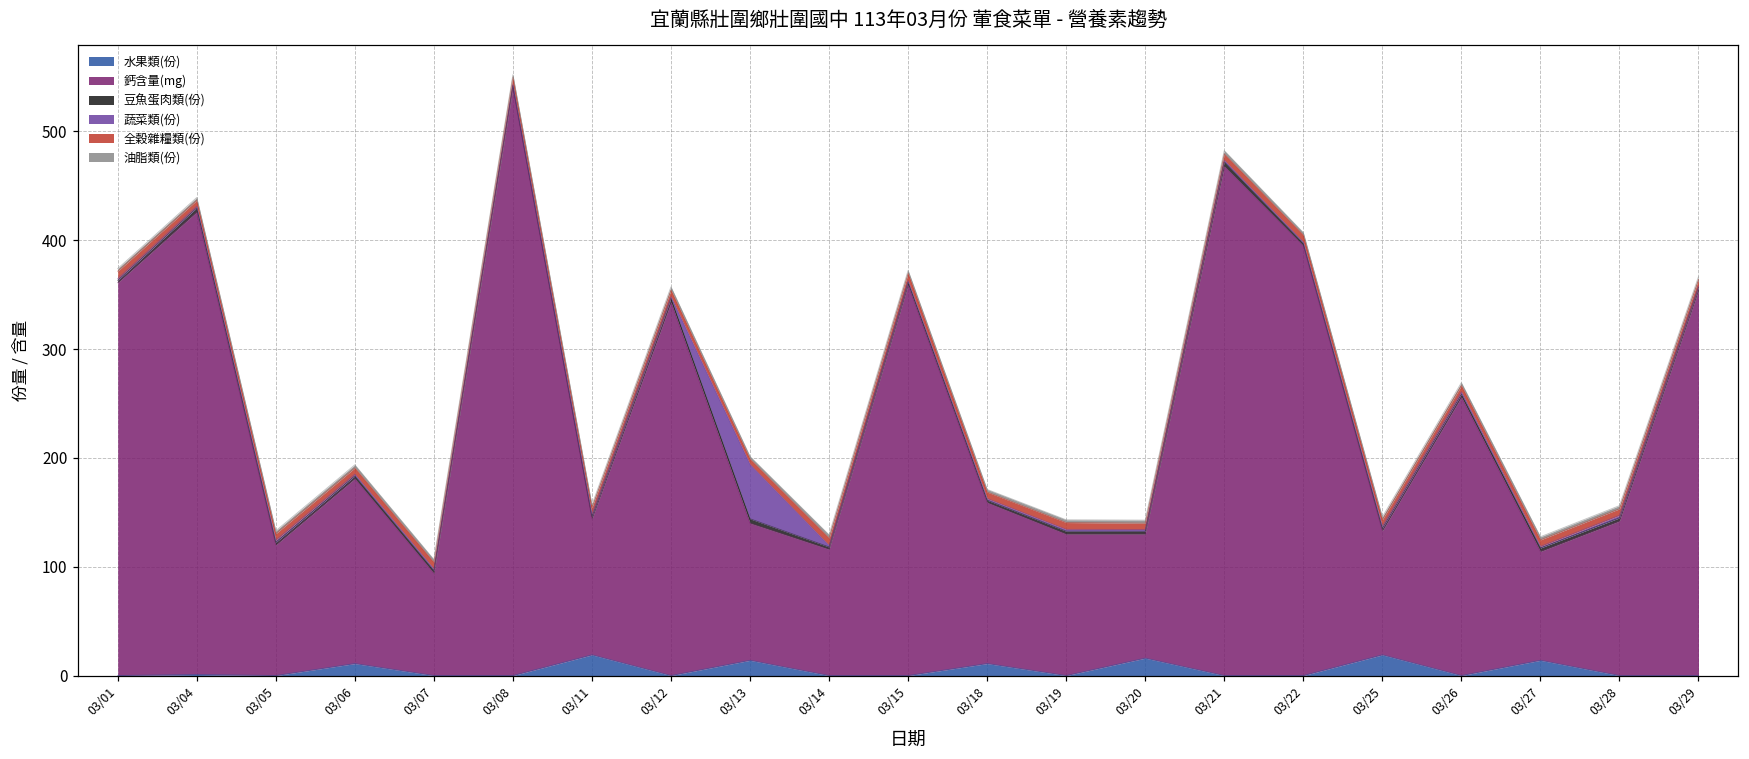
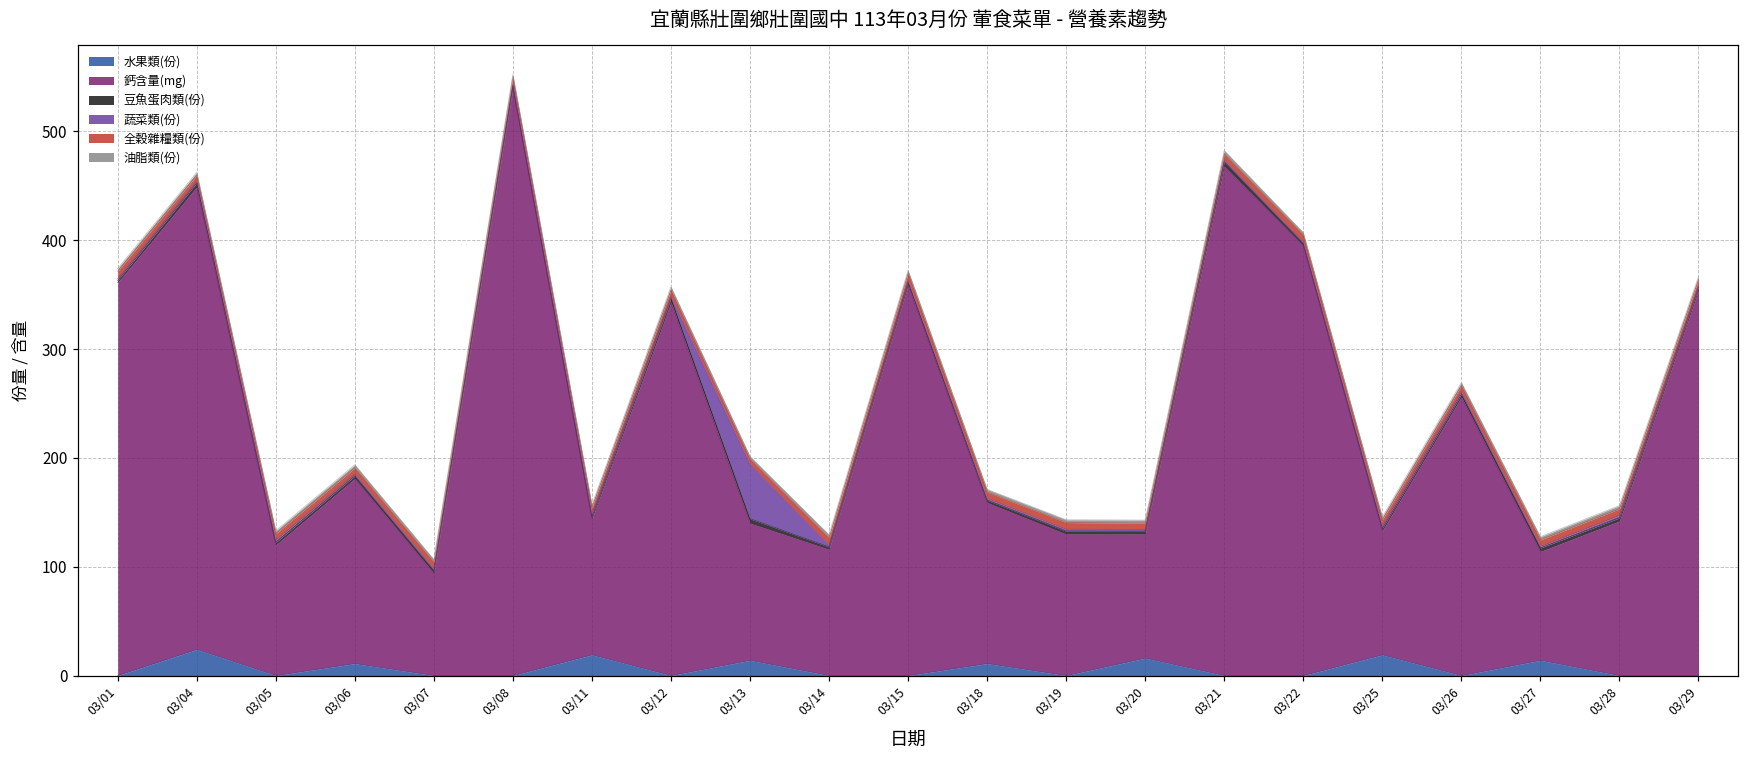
  {
    "水果類(份)": {
      "03/01": 0,
-     "03/04": 0,
+     "03/04": 20,
      "03/05": 0,
      "03/06": 10,
      "03/07": 0,
      "03/08": 0,
      "03/11": 20,
      "03/12": 0,
      "03/13": 10,
      "03/14": 0,
      "03/15": 0,
      "03/18": 10,
      "03/19": 0,
      "03/20": 20,
      "03/21": 0,
      "03/22": 0,
      "03/25": 20,
      "03/26": 0,
      "03/27": 10,
      "03/28": 0,
      "03/29": 0
    },
    "鈣含量(mg)": {
      "03/04": 430,
      "03/12": 340,
      "03/13": 130,
      "03/19": 130,
      "03/21": 470,
      "03/26": 260,
      "03/27": 100,
      "03/28": 140
    },
    "豆魚蛋肉類(份)": {
      "03/13": 0
    },
    "蔬菜類(份)": {
      "03/13": 50
    },
    "全穀雜糧類(份)": {
      "03/06": 10,
      "03/12": 10,
      "03/14": 10,
      "03/20": 10,
      "03/21": 10,
      "03/26": 10,
      "03/27": 10,
      "03/28": 10,
      "03/29": 10
    },
    "油脂類(份)": {
      "03/06": 0,
      "03/12": 0,
      "03/14": 0,
      "03/20": 0,
      "03/21": 0,
      "03/26": 0,
      "03/27": 0,
      "03/28": 0,
      "03/29": 0
    }
  }
